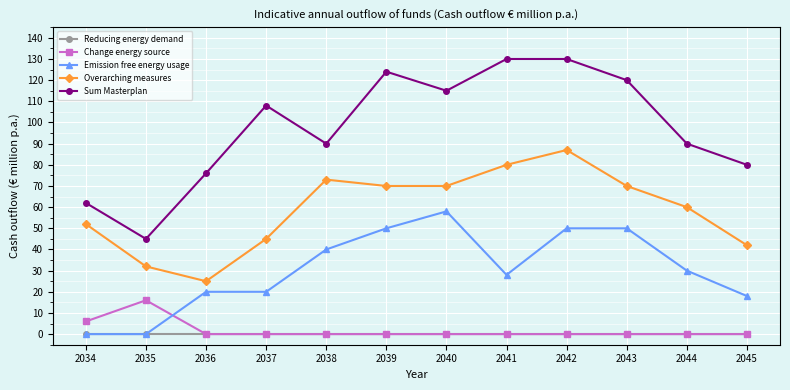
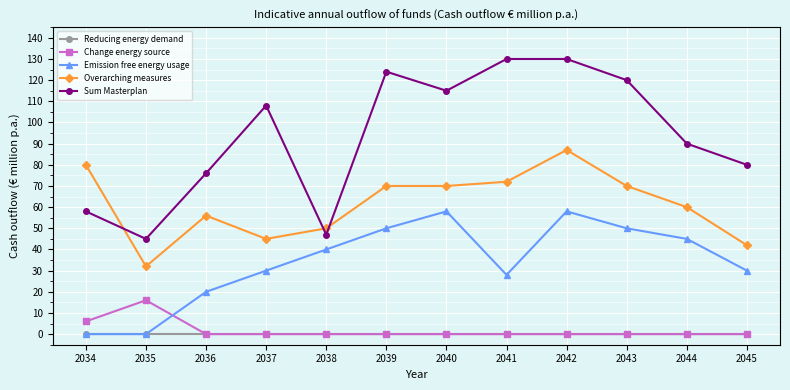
  {
    "Change energy source": {
      "2034": 6,
      "2035": 16
    },
    "Emission free energy usage": {
      "2036": 20,
-     "2037": 20,
+     "2037": 30,
      "2038": 40,
      "2039": 50,
      "2040": 58,
      "2041": 28,
-     "2042": 50,
+     "2042": 58,
      "2043": 50,
-     "2044": 30,
-     "2045": 18
+     "2044": 45,
+     "2045": 30
    },
    "Overarching measures": {
-     "2034": 52,
+     "2034": 80,
      "2035": 32,
-     "2036": 25,
+     "2036": 56,
      "2037": 45,
-     "2038": 73,
+     "2038": 50,
      "2039": 70,
      "2040": 70,
-     "2041": 80,
+     "2041": 72,
      "2042": 87,
      "2043": 70,
      "2044": 60,
      "2045": 42
    },
    "Sum Masterplan": {
-     "2034": 62,
+     "2034": 58,
      "2035": 45,
      "2036": 76,
      "2037": 108,
-     "2038": 90,
+     "2038": 47,
      "2039": 124,
      "2040": 115,
      "2041": 130,
      "2042": 130,
      "2043": 120,
      "2044": 90,
      "2045": 80
    }
  }
